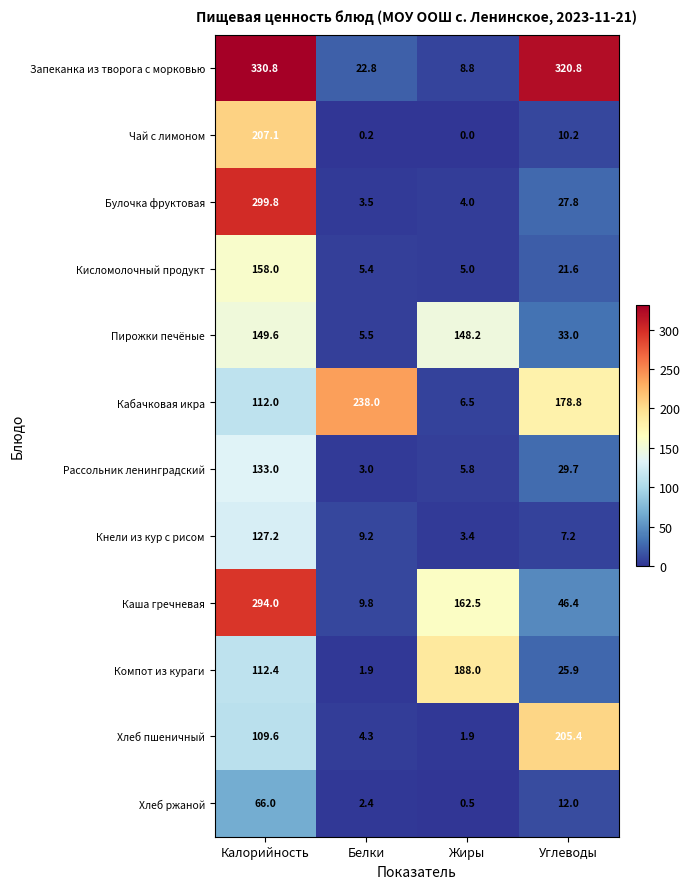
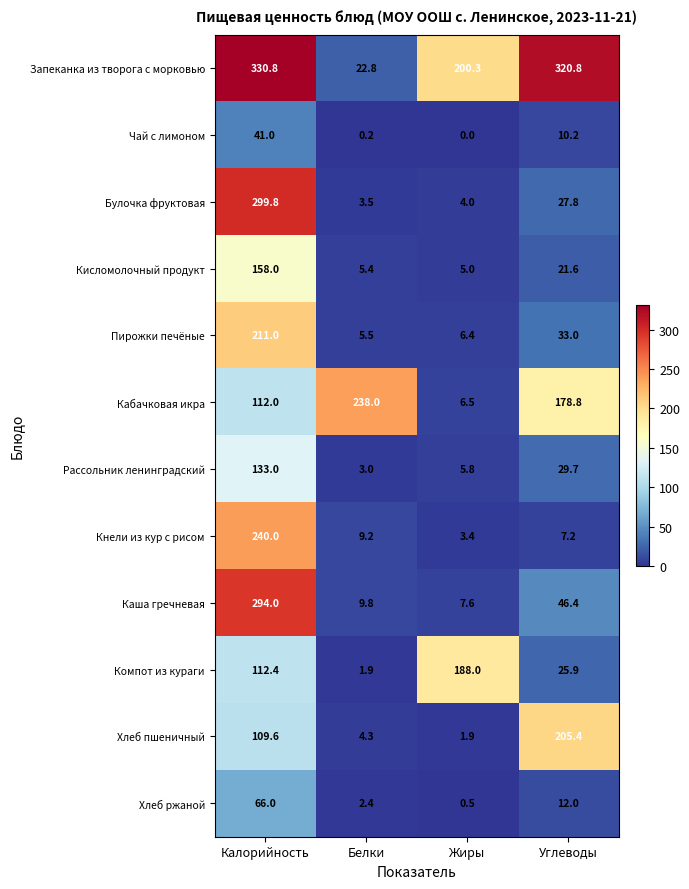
  {
    "Запеканка из творога с морковью": {
      "Калорийность": 330.8,
      "Белки": 22.8,
-     "Жиры": 8.8,
+     "Жиры": 200.3,
      "Углеводы": 320.8
    },
    "Чай с лимоном": {
-     "Калорийность": 207.1,
+     "Калорийность": 41.0,
      "Белки": 0.2,
      "Жиры": 0.0,
      "Углеводы": 10.2
    },
    "Булочка фруктовая": {
      "Калорийность": 299.8,
      "Белки": 3.5,
      "Жиры": 4.0,
      "Углеводы": 27.8
    },
    "Кисломолочный продукт": {
      "Калорийность": 158.0,
      "Белки": 5.4,
      "Жиры": 5.0,
      "Углеводы": 21.6
    },
    "Пирожки печёные": {
-     "Калорийность": 149.6,
+     "Калорийность": 211.0,
      "Белки": 5.5,
-     "Жиры": 148.2,
+     "Жиры": 6.4,
      "Углеводы": 33.0
    },
    "Кабачковая икра": {
      "Калорийность": 112.0,
      "Белки": 238.0,
      "Жиры": 6.5,
      "Углеводы": 178.8
    },
    "Рассольник ленинградский": {
      "Калорийность": 133.0,
      "Белки": 3.0,
      "Жиры": 5.8,
      "Углеводы": 29.7
    },
    "Кнели из кур с рисом": {
-     "Калорийность": 127.2,
+     "Калорийность": 240.0,
      "Белки": 9.2,
      "Жиры": 3.4,
      "Углеводы": 7.2
    },
    "Каша гречневая": {
      "Калорийность": 294.0,
      "Белки": 9.8,
-     "Жиры": 162.5,
+     "Жиры": 7.6,
      "Углеводы": 46.4
    },
    "Компот из кураги": {
      "Калорийность": 112.4,
      "Белки": 1.9,
      "Жиры": 188.0,
      "Углеводы": 25.9
    },
    "Хлеб пшеничный": {
      "Калорийность": 109.6,
      "Белки": 4.3,
      "Жиры": 1.9,
      "Углеводы": 205.4
    },
    "Хлеб ржаной": {
      "Калорийность": 66.0,
      "Белки": 2.4,
      "Жиры": 0.5,
      "Углеводы": 12.0
    }
  }
